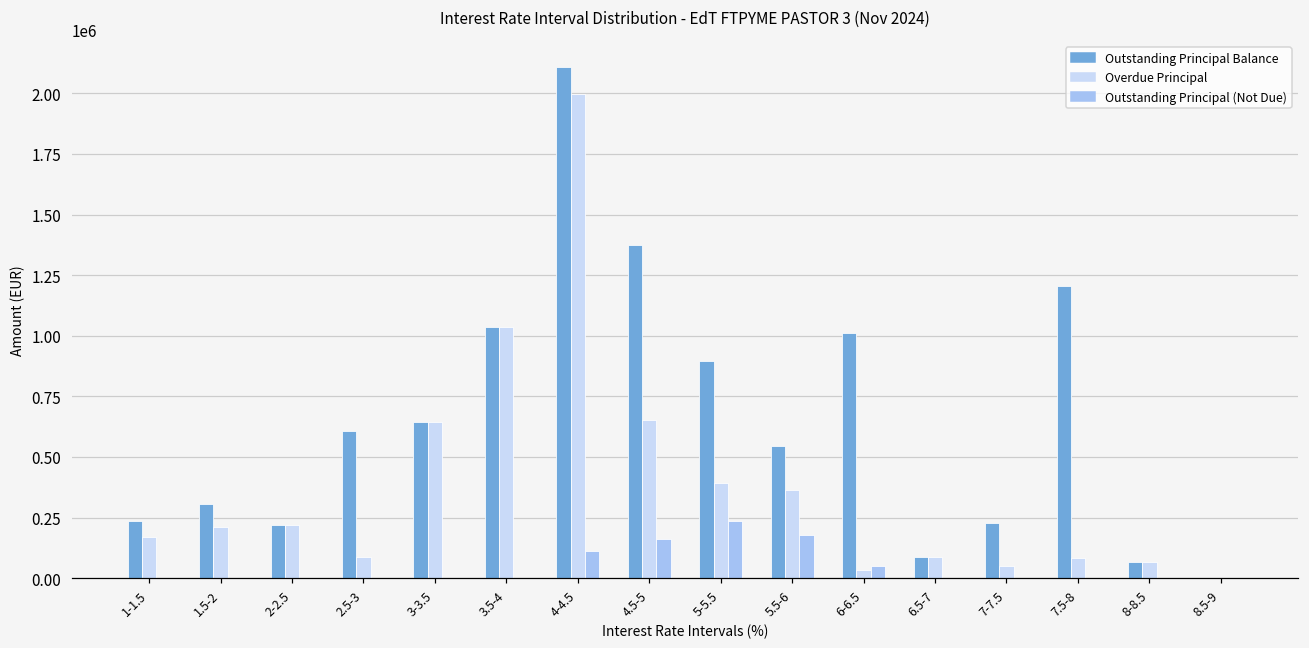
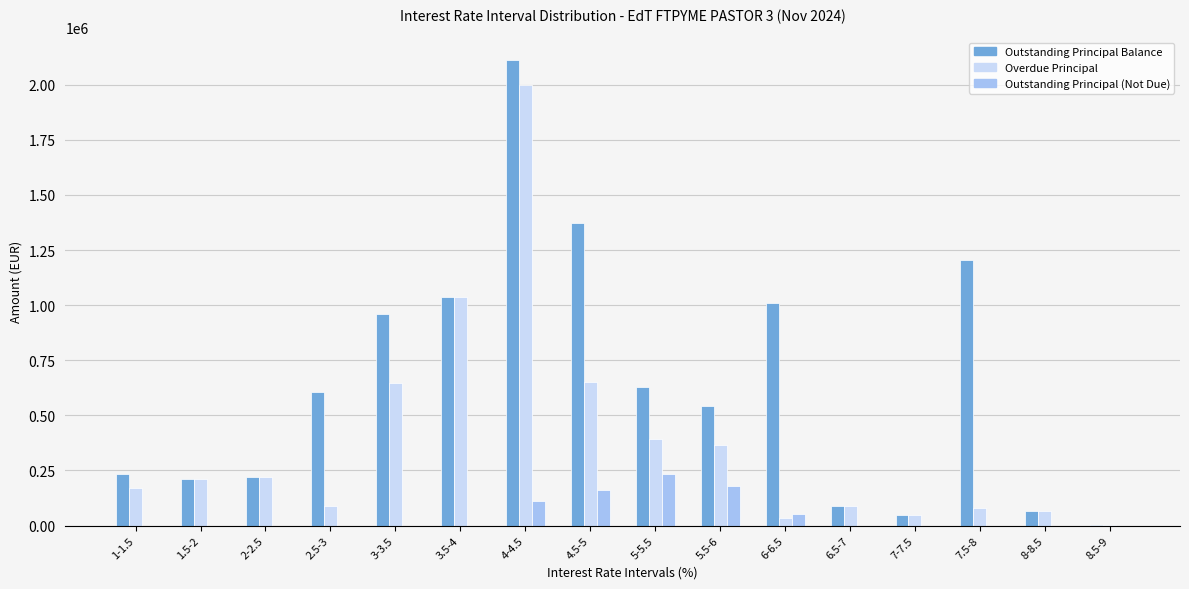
  {
    "Outstanding Principal Balance": {
      "1-1.5": 230000,
-     "1.5-2": 310000,
+     "1.5-2": 210000,
      "2-2.5": 220000,
      "2.5-3": 610000,
-     "3-3.5": 650000,
+     "3-3.5": 960000,
      "3.5-4": 1030000,
      "4-4.5": 2110000,
      "4.5-5": 1370000,
-     "5-5.5": 900000,
+     "5-5.5": 630000,
      "5.5-6": 540000,
      "6-6.5": 1010000,
      "6.5-7": 90000,
-     "7-7.5": 230000,
+     "7-7.5": 50000,
      "7.5-8": 1210000,
      "8-8.5": 70000
    }
  }
